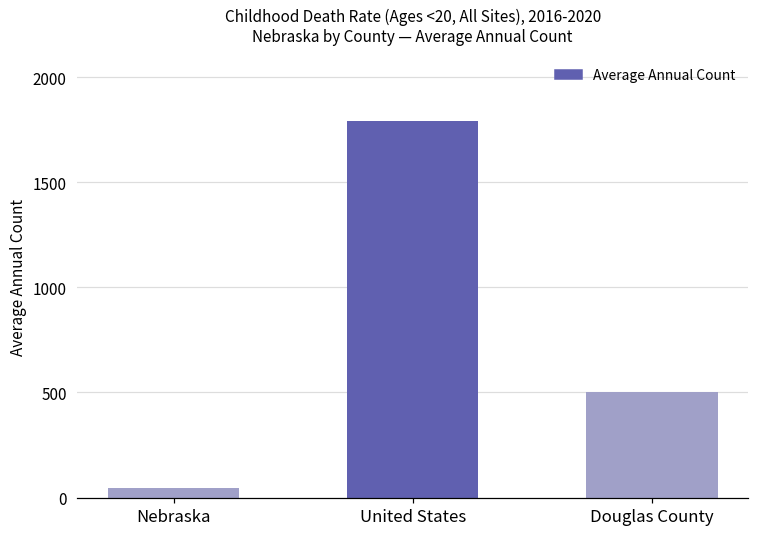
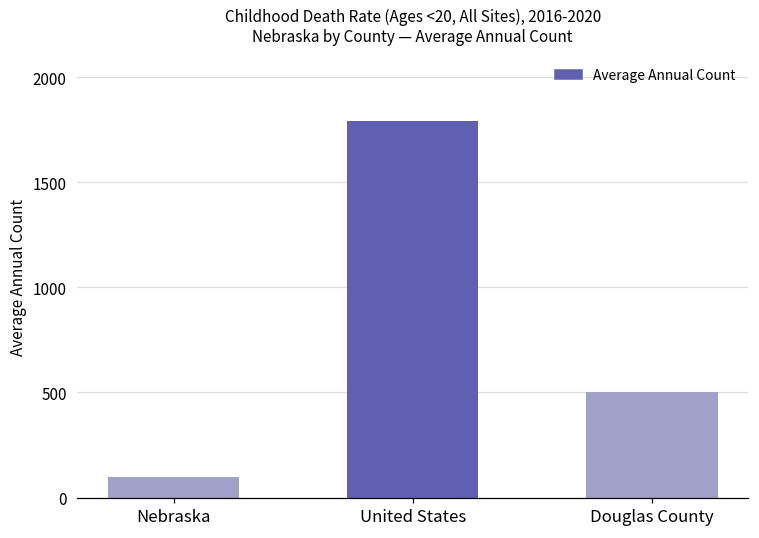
  {
-   "Nebraska": 40,
+   "Nebraska": 100,
    "United States": 1790,
    "Douglas County": 500
  }
